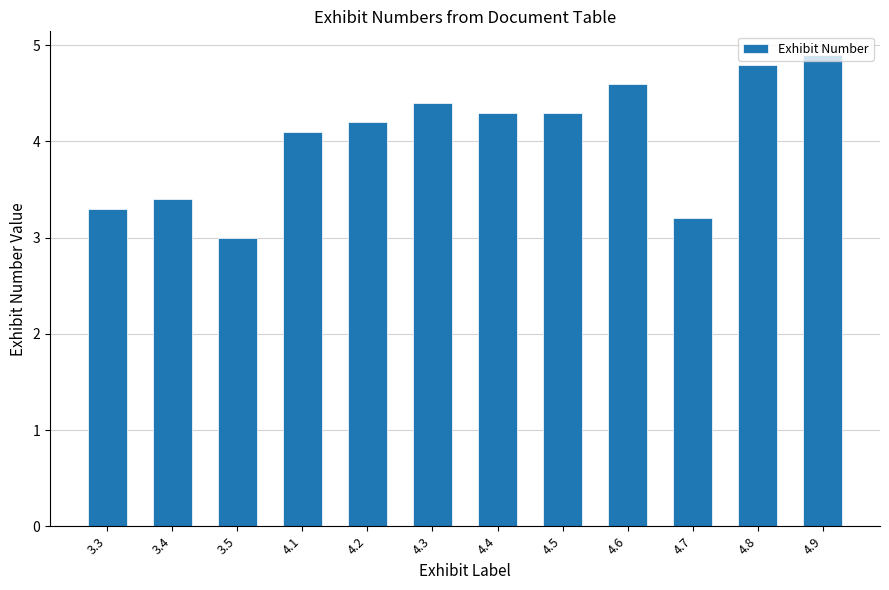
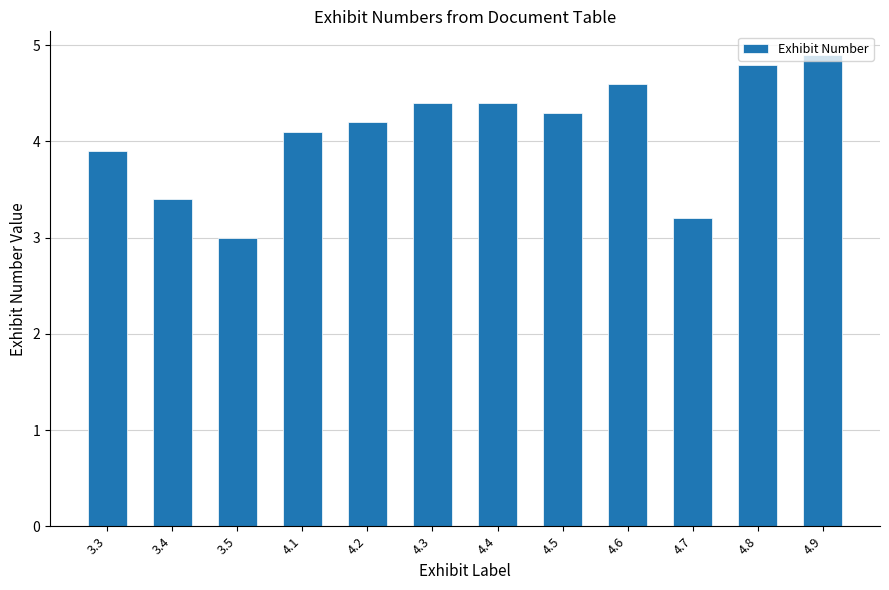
  {
-   "3.3": 3.3,
+   "3.3": 3.9,
    "3.4": 3.4,
    "3.5": 3.0,
    "4.1": 4.1,
    "4.2": 4.2,
    "4.3": 4.4,
-   "4.4": 4.3,
+   "4.4": 4.4,
    "4.5": 4.3,
    "4.6": 4.6,
    "4.7": 3.2,
    "4.8": 4.8
  }
